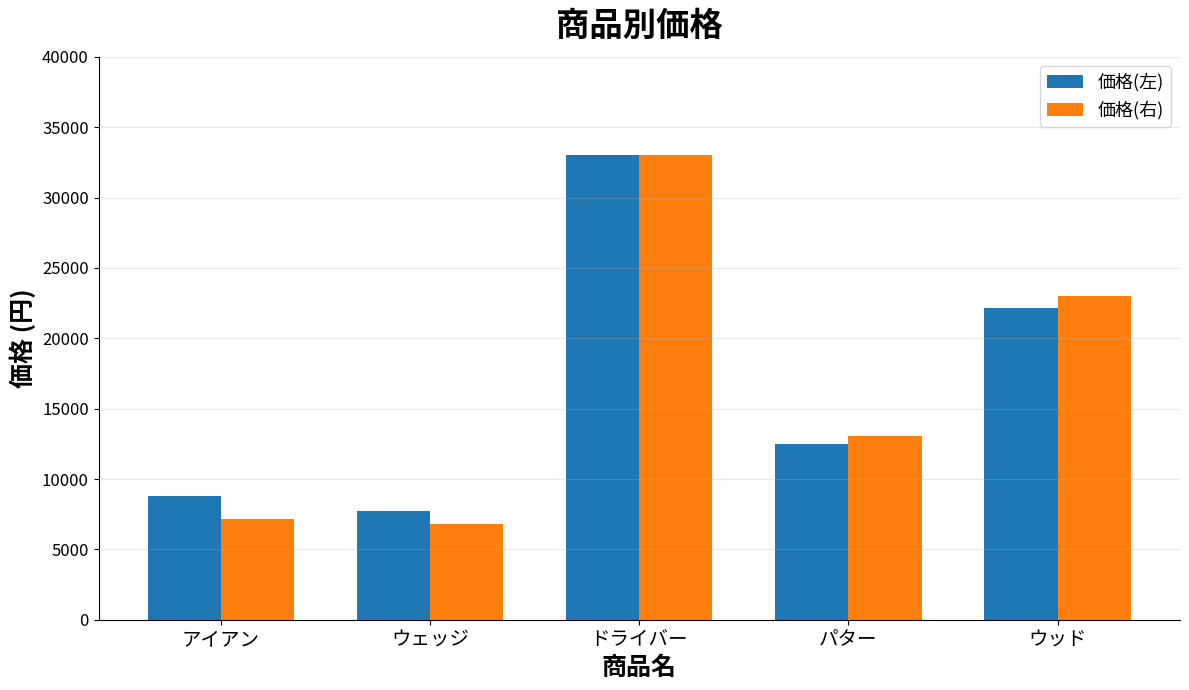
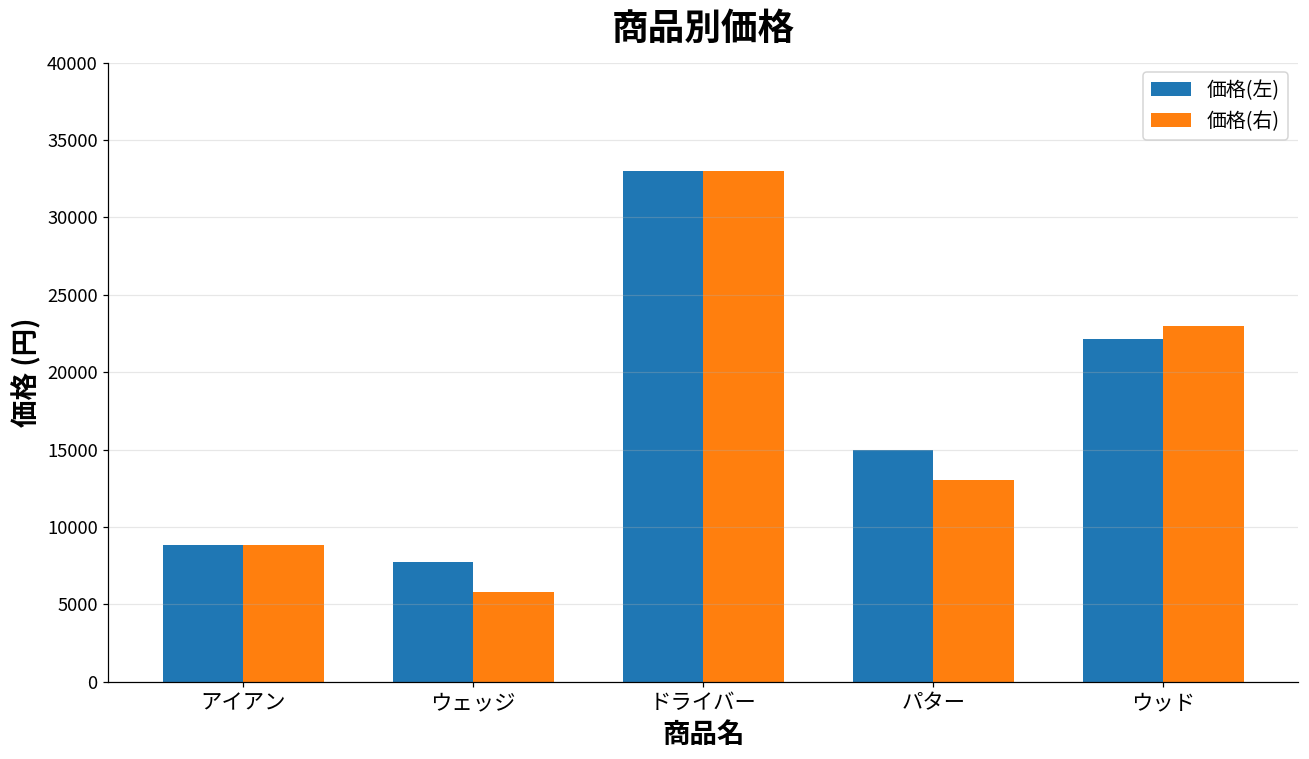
  {
    "価格(左)": {
      "アイアン": 8800,
      "ウェッジ": 7700,
      "ドライバー": 33000,
-     "パター": 12500,
+     "パター": 15000,
      "ウッド": 22100
    },
    "価格(右)": {
-     "アイアン": 7100,
-     "ウェッジ": 6800,
+     "アイアン": 8800,
+     "ウェッジ": 5800,
      "ドライバー": 33000,
      "パター": 13000,
      "ウッド": 23000
    }
  }
